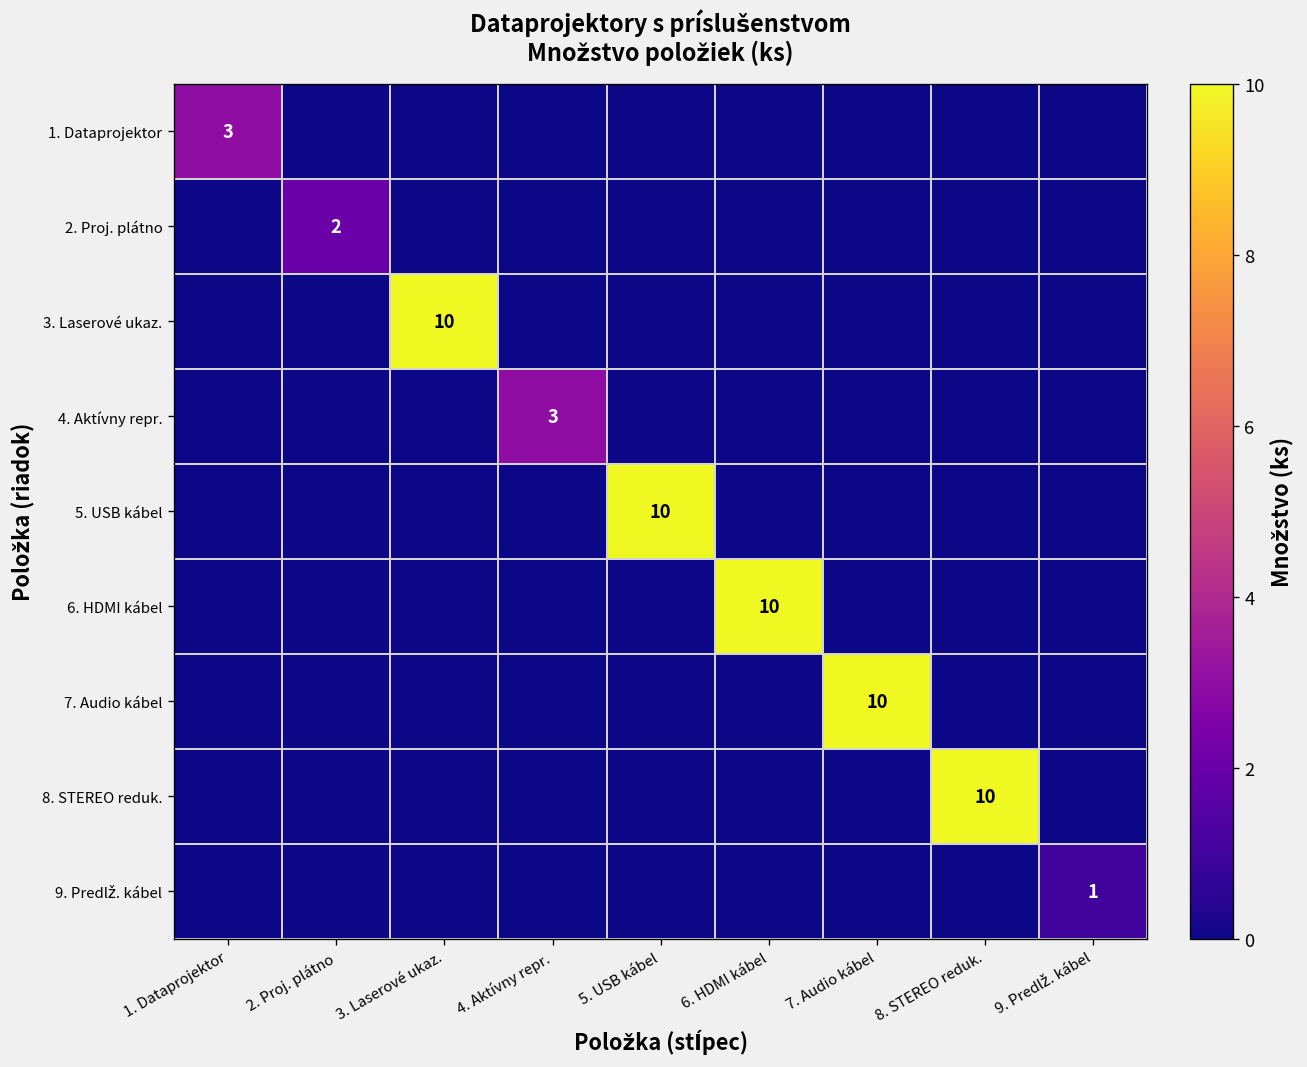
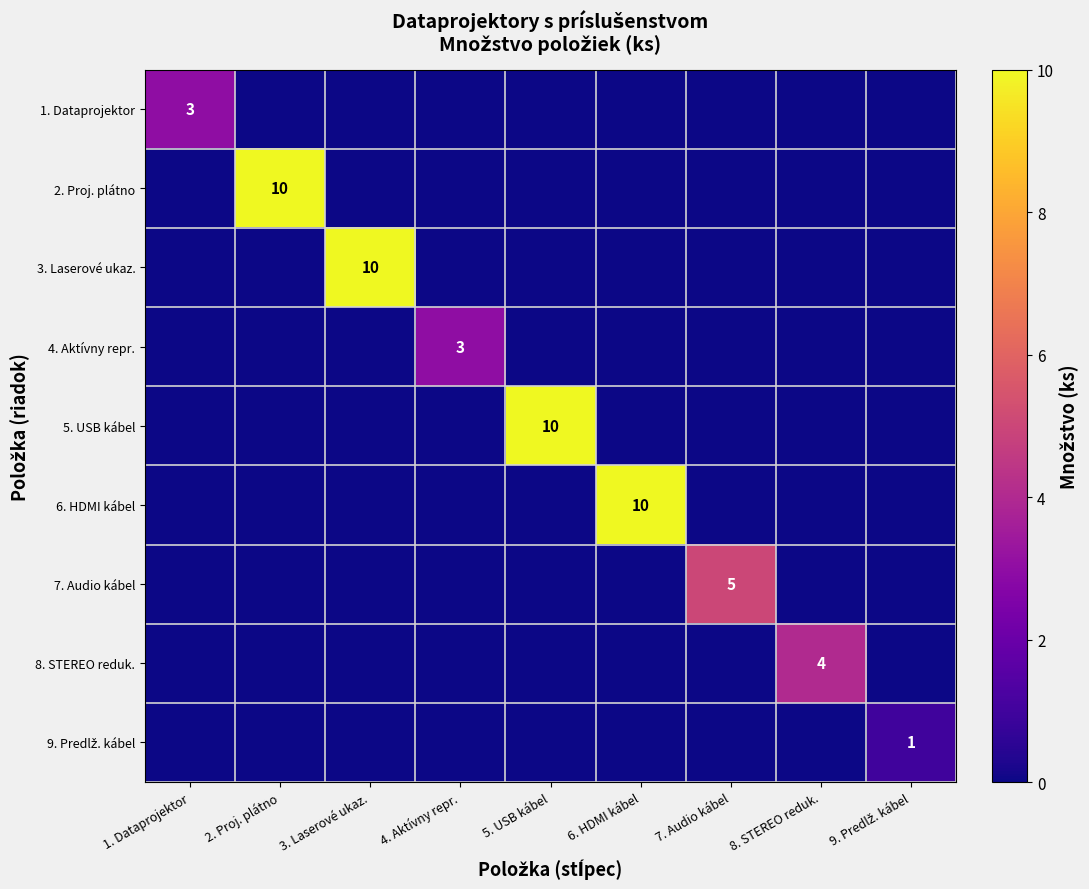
  {
    "1. Dataprojektor": {
      "1. Dataprojektor": 3
    },
    "2. Proj. plátno": {
-     "2. Proj. plátno": 2
+     "2. Proj. plátno": 10
    },
    "3. Laserové ukaz.": {
      "3. Laserové ukaz.": 10
    },
    "4. Aktívny repr.": {
      "4. Aktívny repr.": 3
    },
    "5. USB kábel": {
      "5. USB kábel": 10
    },
    "6. HDMI kábel": {
      "6. HDMI kábel": 10
    },
    "7. Audio kábel": {
-     "7. Audio kábel": 10
+     "7. Audio kábel": 5
    },
    "8. STEREO reduk.": {
-     "8. STEREO reduk.": 10
+     "8. STEREO reduk.": 4
    },
    "9. Predlž. kábel": {
      "9. Predlž. kábel": 1
    }
  }
